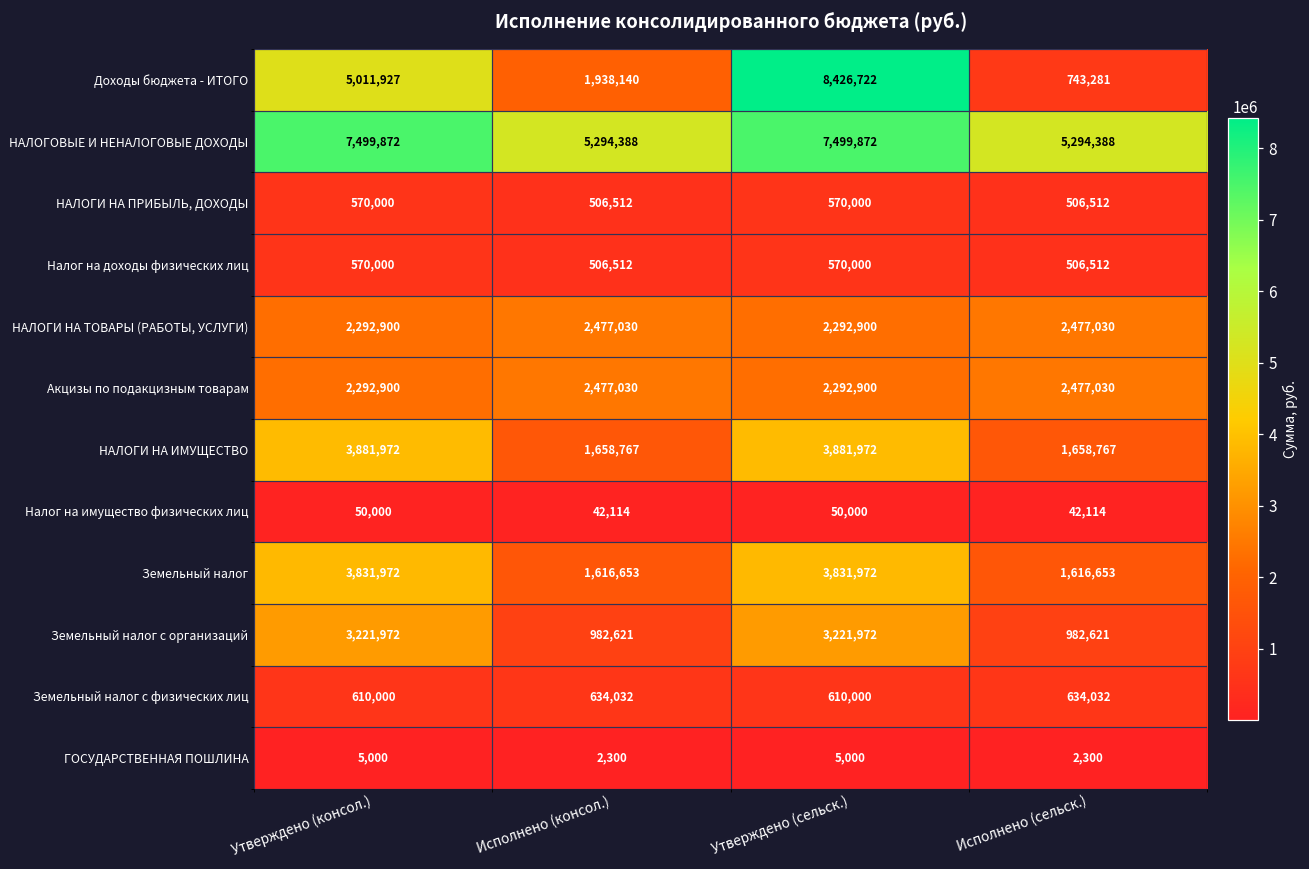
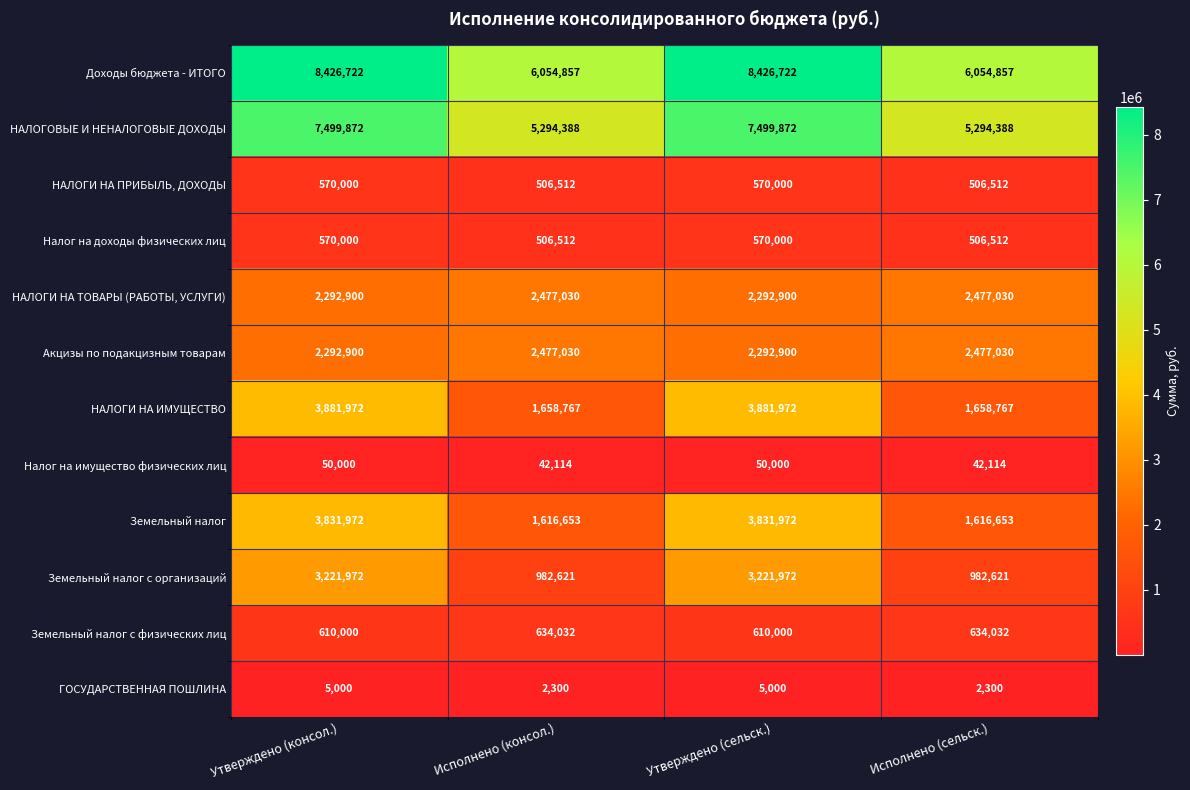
  {
    "Доходы бюджета - ИТОГО": {
-     "Утверждено (консол.)": "5,011,927",
-     "Исполнено (консол.)": "1,938,140",
+     "Утверждено (консол.)": "8,426,722",
+     "Исполнено (консол.)": "6,054,857",
      "Утверждено (сельск.)": "8,426,722",
-     "Исполнено (сельск.)": "743,281"
+     "Исполнено (сельск.)": "6,054,857"
    },
    "НАЛОГОВЫЕ И НЕНАЛОГОВЫЕ ДОХОДЫ": {
      "Утверждено (консол.)": "7,499,872",
      "Исполнено (консол.)": "5,294,388",
      "Утверждено (сельск.)": "7,499,872",
      "Исполнено (сельск.)": "5,294,388"
    },
    "НАЛОГИ НА ПРИБЫЛЬ, ДОХОДЫ": {
      "Утверждено (консол.)": "570,000",
      "Исполнено (консол.)": "506,512",
      "Утверждено (сельск.)": "570,000",
      "Исполнено (сельск.)": "506,512"
    },
    "Налог на доходы физических лиц": {
      "Утверждено (консол.)": "570,000",
      "Исполнено (консол.)": "506,512",
      "Утверждено (сельск.)": "570,000",
      "Исполнено (сельск.)": "506,512"
    },
    "НАЛОГИ НА ТОВАРЫ (РАБОТЫ, УСЛУГИ)": {
      "Утверждено (консол.)": "2,292,900",
      "Исполнено (консол.)": "2,477,030",
      "Утверждено (сельск.)": "2,292,900",
      "Исполнено (сельск.)": "2,477,030"
    },
    "Акцизы по подакцизным товарам": {
      "Утверждено (консол.)": "2,292,900",
      "Исполнено (консол.)": "2,477,030",
      "Утверждено (сельск.)": "2,292,900",
      "Исполнено (сельск.)": "2,477,030"
    },
    "НАЛОГИ НА ИМУЩЕСТВО": {
      "Утверждено (консол.)": "3,881,972",
      "Исполнено (консол.)": "1,658,767",
      "Утверждено (сельск.)": "3,881,972",
      "Исполнено (сельск.)": "1,658,767"
    },
    "Налог на имущество физических лиц": {
      "Утверждено (консол.)": "50,000",
      "Исполнено (консол.)": "42,114",
      "Утверждено (сельск.)": "50,000",
      "Исполнено (сельск.)": "42,114"
    },
    "Земельный налог": {
      "Утверждено (консол.)": "3,831,972",
      "Исполнено (консол.)": "1,616,653",
      "Утверждено (сельск.)": "3,831,972",
      "Исполнено (сельск.)": "1,616,653"
    },
    "Земельный налог с организаций": {
      "Утверждено (консол.)": "3,221,972",
      "Исполнено (консол.)": "982,621",
      "Утверждено (сельск.)": "3,221,972",
      "Исполнено (сельск.)": "982,621"
    },
    "Земельный налог с физических лиц": {
      "Утверждено (консол.)": "610,000",
      "Исполнено (консол.)": "634,032",
      "Утверждено (сельск.)": "610,000",
      "Исполнено (сельск.)": "634,032"
    },
    "ГОСУДАРСТВЕННАЯ ПОШЛИНА": {
      "Утверждено (консол.)": "5,000",
      "Исполнено (консол.)": "2,300",
      "Утверждено (сельск.)": "5,000",
      "Исполнено (сельск.)": "2,300"
    }
  }
